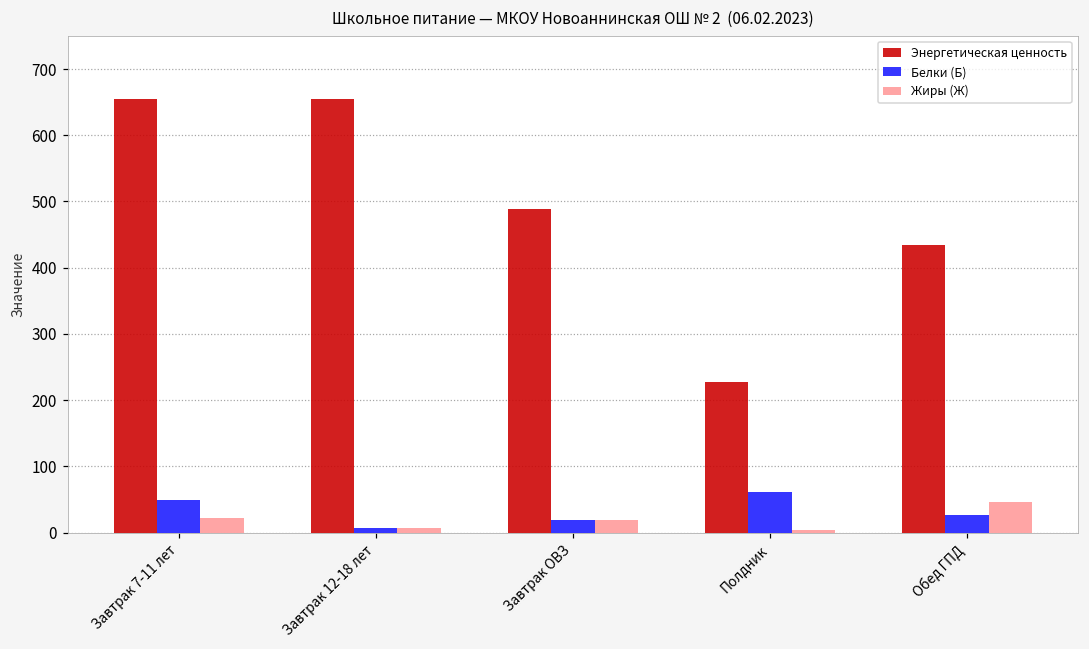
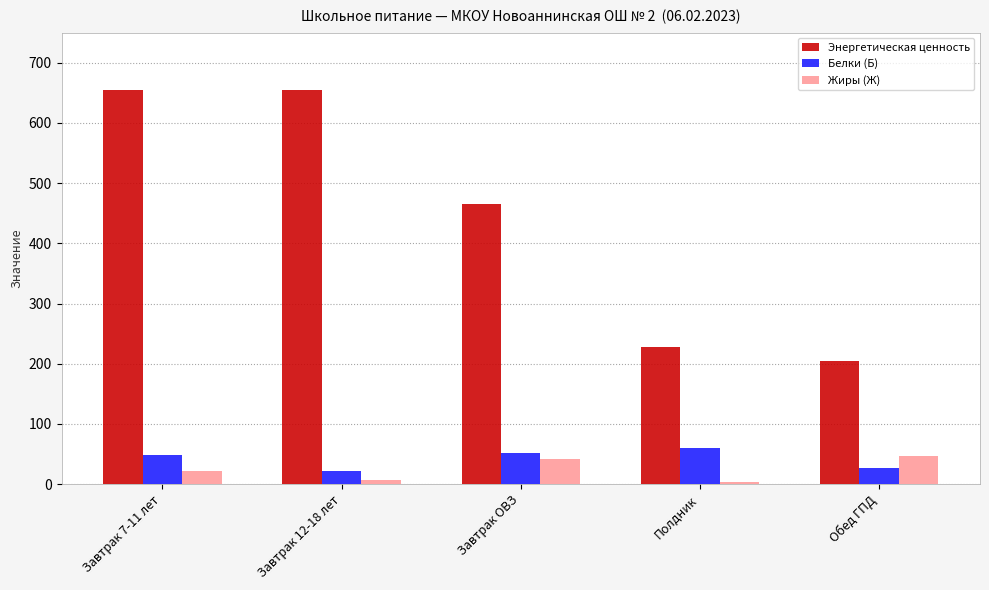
  {
    "Энергетическая ценность": {
      "Завтрак 7-11 лет": 660,
      "Завтрак 12-18 лет": 660,
-     "Завтрак ОВЗ": 490,
+     "Завтрак ОВЗ": 460,
      "Полдник": 230,
-     "Обед ГПД": 430
+     "Обед ГПД": 200
    },
    "Белки (Б)": {
      "Завтрак 7-11 лет": 50,
-     "Завтрак 12-18 лет": 10,
-     "Завтрак ОВЗ": 20,
+     "Завтрак 12-18 лет": 20,
+     "Завтрак ОВЗ": 50,
      "Полдник": 60,
      "Обед ГПД": 30
    },
    "Жиры (Ж)": {
      "Завтрак 7-11 лет": 20,
      "Завтрак 12-18 лет": 10,
-     "Завтрак ОВЗ": 20,
+     "Завтрак ОВЗ": 40,
      "Обед ГПД": 50
    }
  }
